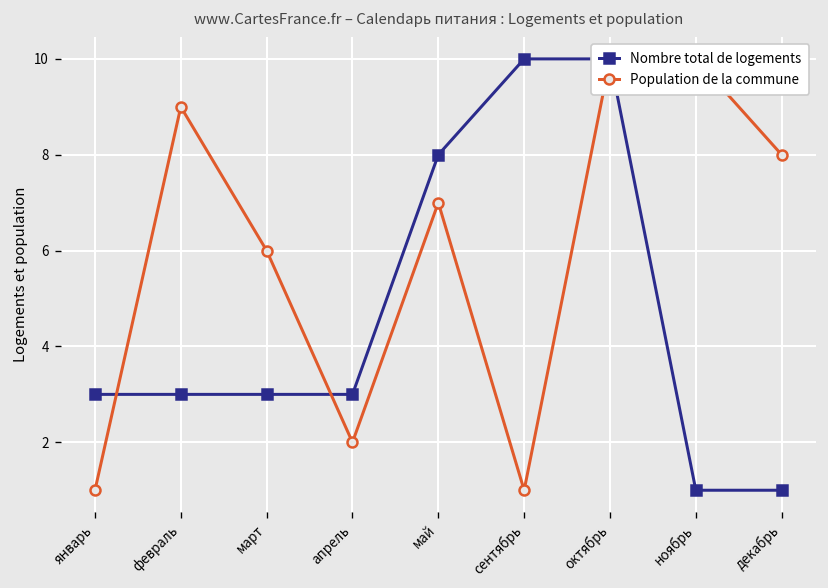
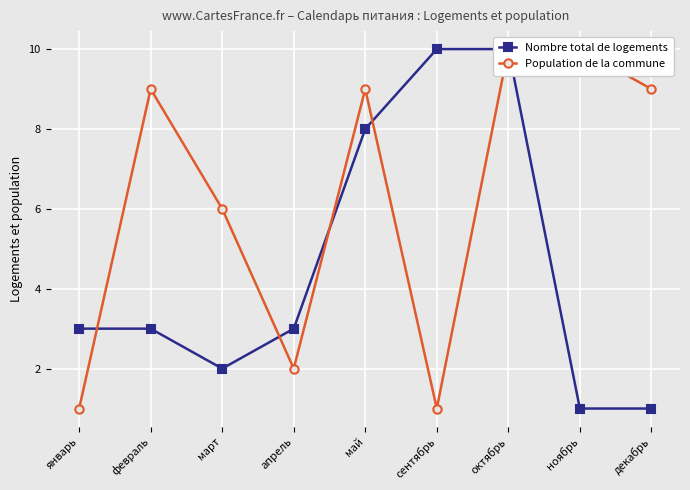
  {
    "Nombre total de logements": {
      "январь": 3,
      "февраль": 3,
-     "март": 3,
+     "март": 2,
      "апрель": 3,
      "май": 8,
      "сентябрь": 10,
      "ноябрь": 1,
      "декабрь": 1
    },
    "Population de la commune": {
      "январь": 1,
      "февраль": 9,
      "март": 6,
      "апрель": 2,
-     "май": 7,
+     "май": 9,
      "сентябрь": 1,
-     "декабрь": 8
+     "декабрь": 9
    }
  }
